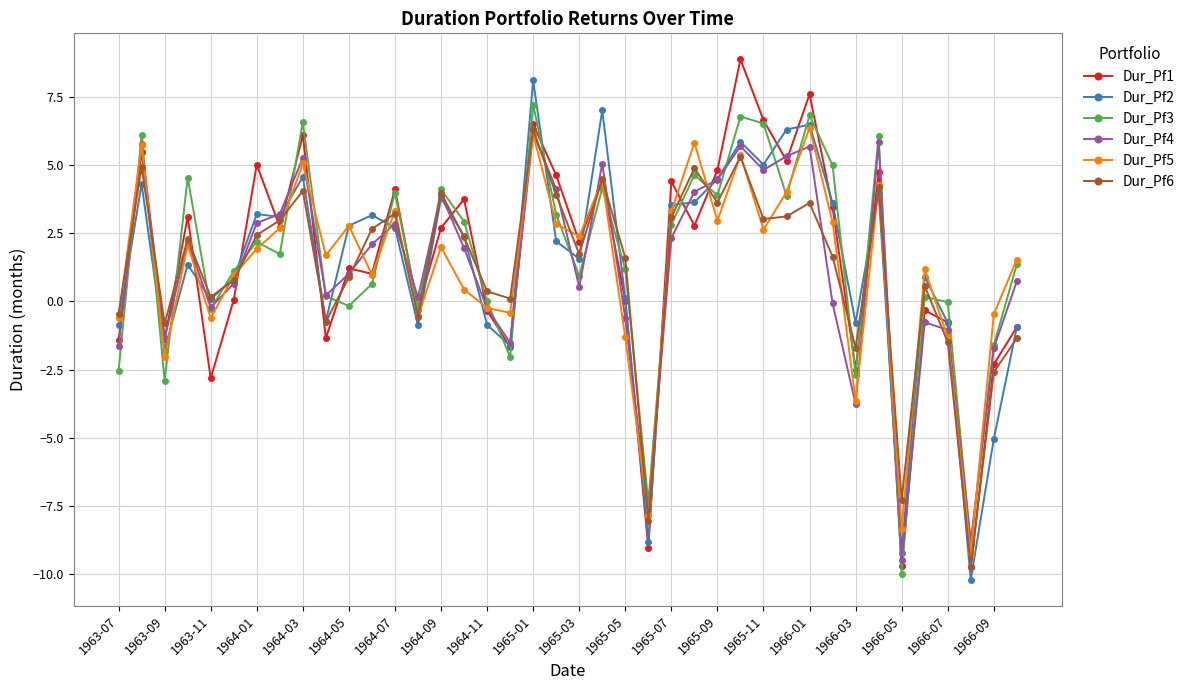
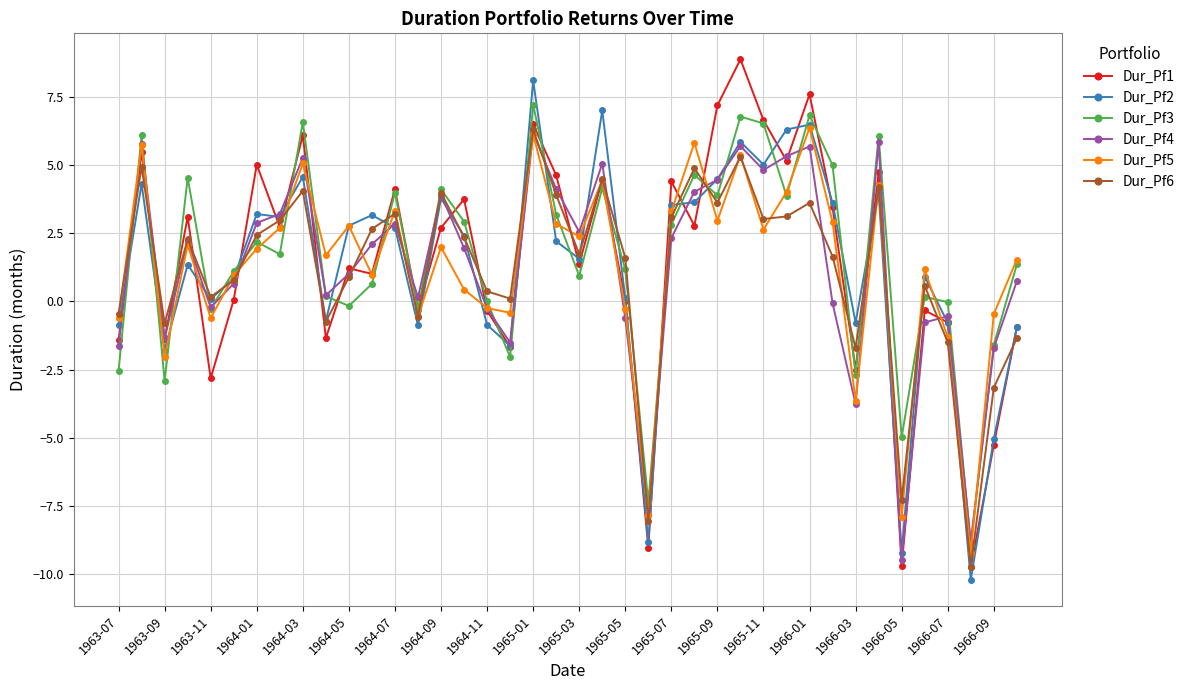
  {
    "Dur_Pf1": {
      "1963-07": -1.4,
      "1963-11": -2.8,
      "1964-01": 5.0,
      "1964-03": 6.1,
      "1964-05": 1.2,
      "1964-07": 4.1,
      "1964-09": 2.7,
      "1965-01": 6.5,
-     "1965-03": 2.2,
+     "1965-03": 1.4,
      "1965-07": 4.4,
-     "1965-09": 4.8,
+     "1965-09": 7.2,
      "1965-11": 6.6,
      "1966-01": 7.6,
      "1966-03": -2.5,
      "1966-05": -9.7,
-     "1966-09": -2.3
+     "1966-09": -5.3
    },
    "Dur_Pf2": {
      "1963-07": -0.9,
      "1963-09": -1.8,
      "1964-01": 3.2,
      "1964-03": 4.6,
      "1964-07": 2.7,
      "1964-09": 3.8,
      "1964-11": -0.9,
      "1965-01": 8.1,
      "1965-03": 1.6,
      "1965-07": 3.5,
      "1965-11": 5.0,
      "1966-01": 6.5,
      "1966-03": -0.8,
      "1966-05": -9.2,
      "1966-09": -5.0
    },
    "Dur_Pf3": {
      "1963-07": -2.5,
      "1963-09": -2.9,
      "1964-01": 2.2,
      "1964-03": 6.6,
      "1964-05": -0.2,
      "1964-07": 4.0,
      "1964-09": 4.1,
      "1964-11": 0.0,
      "1965-01": 7.2,
      "1965-03": 0.9,
      "1965-05": 1.2,
      "1965-07": 2.8,
      "1965-09": 3.9,
      "1965-11": 6.5,
      "1966-01": 6.8,
      "1966-03": -2.7,
-     "1966-05": -10.0,
+     "1966-05": -5.0,
      "1966-07": 0.0,
      "1966-09": -1.6
    },
    "Dur_Pf4": {
      "1963-07": -1.6,
      "1964-01": 2.9,
      "1964-03": 5.3,
      "1964-05": 1.0,
      "1964-07": 2.9,
-     "1965-03": 0.5,
+     "1965-03": 2.5,
      "1965-05": -0.6,
      "1965-07": 2.3,
      "1965-11": 4.8,
      "1966-01": 5.7,
      "1966-03": -3.8,
      "1966-05": -9.5,
-     "1966-07": -1.0,
+     "1966-07": -0.5,
      "1966-09": -1.7
    },
    "Dur_Pf5": {
      "1963-07": -0.6,
      "1963-09": -2.0,
      "1963-11": -0.6,
      "1964-01": 1.9,
      "1964-03": 5.1,
      "1964-07": 3.3,
      "1964-09": 2.0,
      "1965-03": 2.4,
-     "1965-05": -1.3,
+     "1965-05": -0.3,
      "1965-07": 3.3,
      "1965-09": 3.0,
      "1965-11": 2.6,
      "1966-01": 6.4,
      "1966-03": -3.6,
-     "1966-05": -8.4,
+     "1966-05": -7.9,
      "1966-07": -1.3,
      "1966-09": -0.5
    },
    "Dur_Pf6": {
      "1963-07": -0.5,
      "1963-09": -0.8,
      "1964-01": 2.4,
      "1964-03": 4.0,
      "1964-05": 0.9,
      "1964-07": 3.2,
      "1964-11": 0.4,
      "1965-01": 6.3,
      "1965-03": 1.7,
      "1965-05": 1.6,
      "1965-07": 3.1,
      "1965-09": 3.6,
      "1965-11": 3.0,
      "1966-01": 3.6,
      "1966-03": -1.7,
      "1966-05": -7.3,
      "1966-07": -1.5,
-     "1966-09": -2.6
+     "1966-09": -3.2
    }
  }
